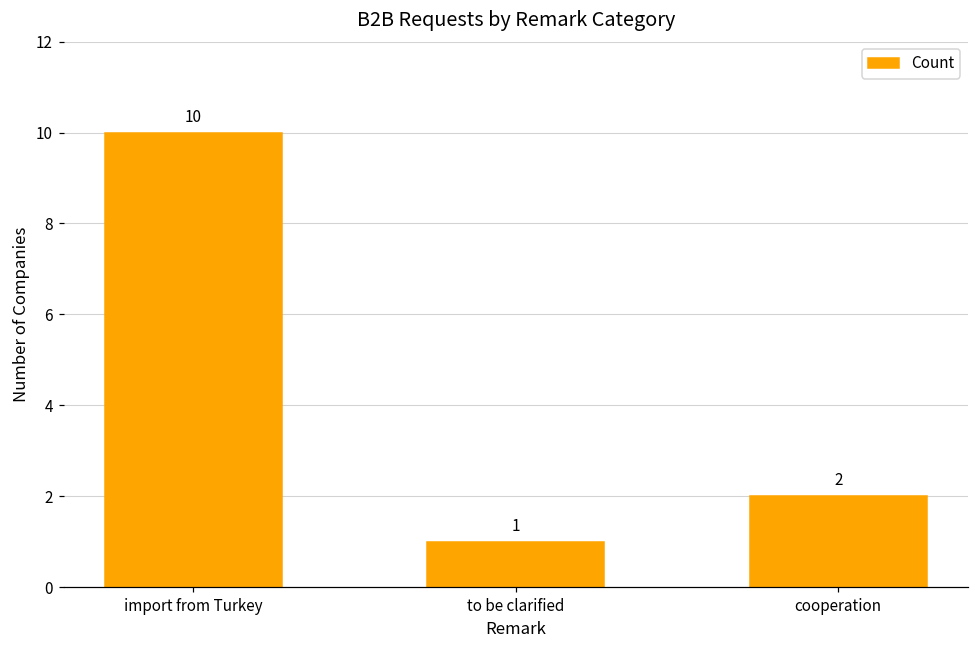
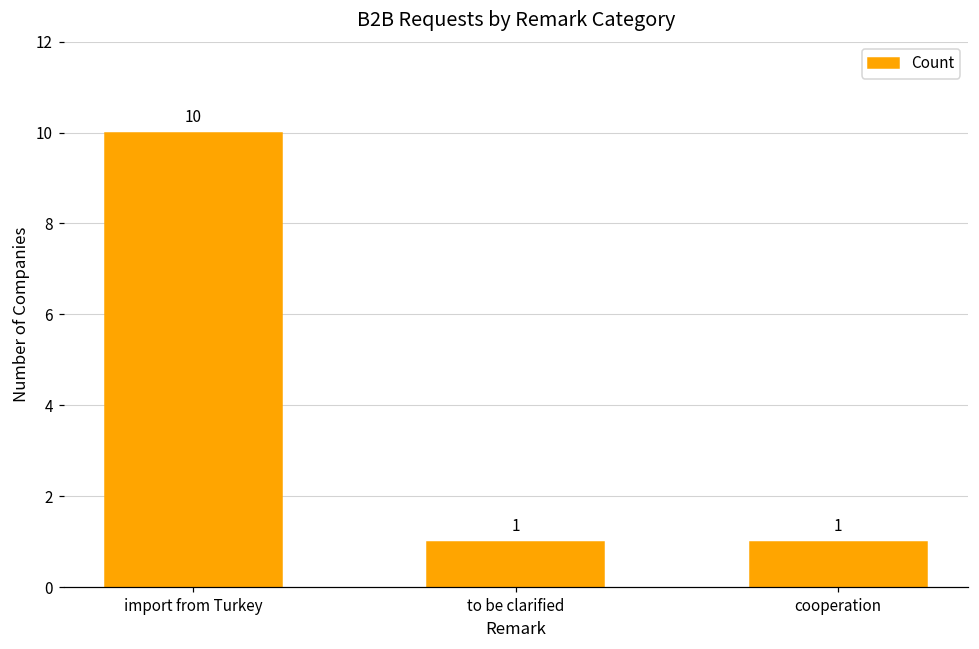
  {
    "import from Turkey": 10,
    "to be clarified": 1,
-   "cooperation": 2
+   "cooperation": 1
  }
